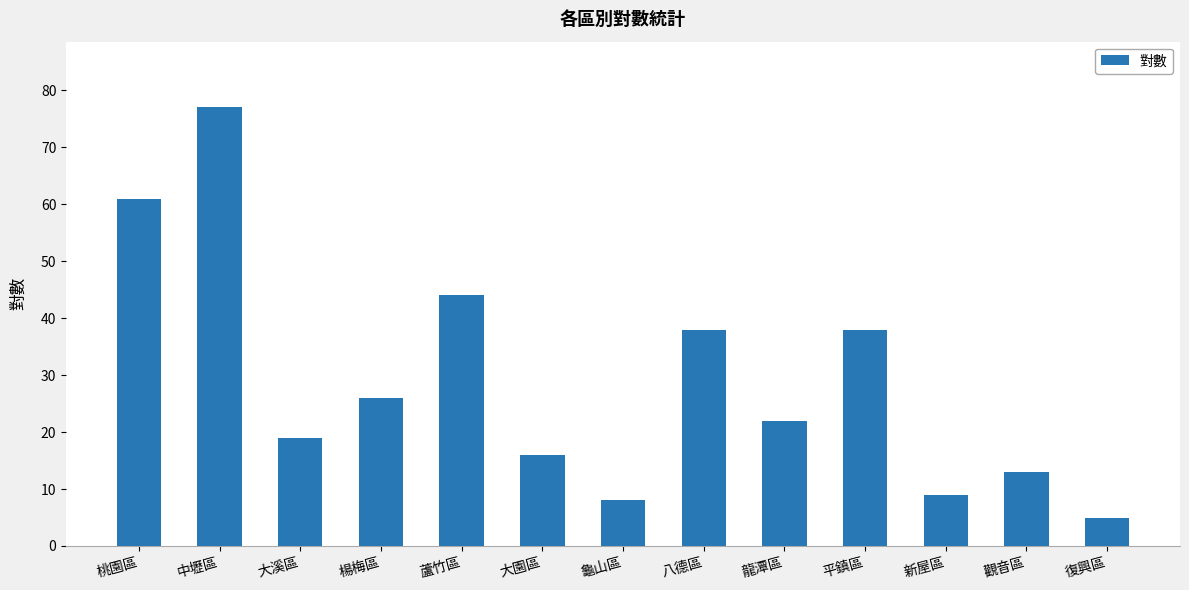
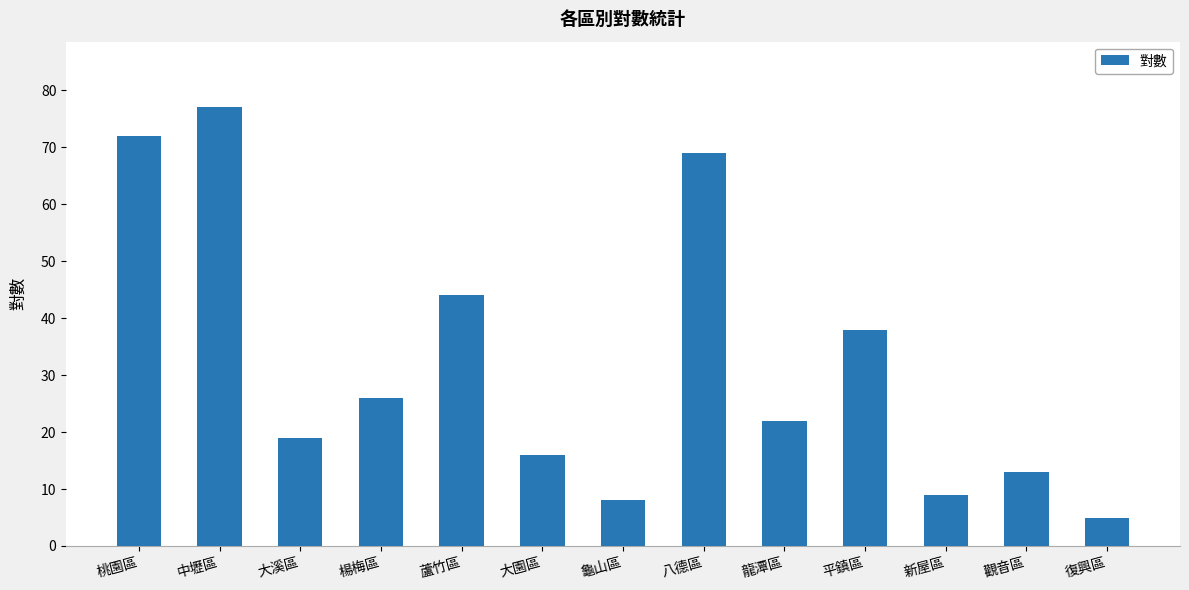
  {
-   "桃園區": 61,
+   "桃園區": 72,
    "中壢區": 77,
    "大溪區": 19,
    "楊梅區": 26,
    "蘆竹區": 44,
    "大園區": 16,
    "龜山區": 8,
-   "八德區": 38,
+   "八德區": 69,
    "龍潭區": 22,
    "平鎮區": 38,
    "新屋區": 9,
    "觀音區": 13,
    "復興區": 5
  }
